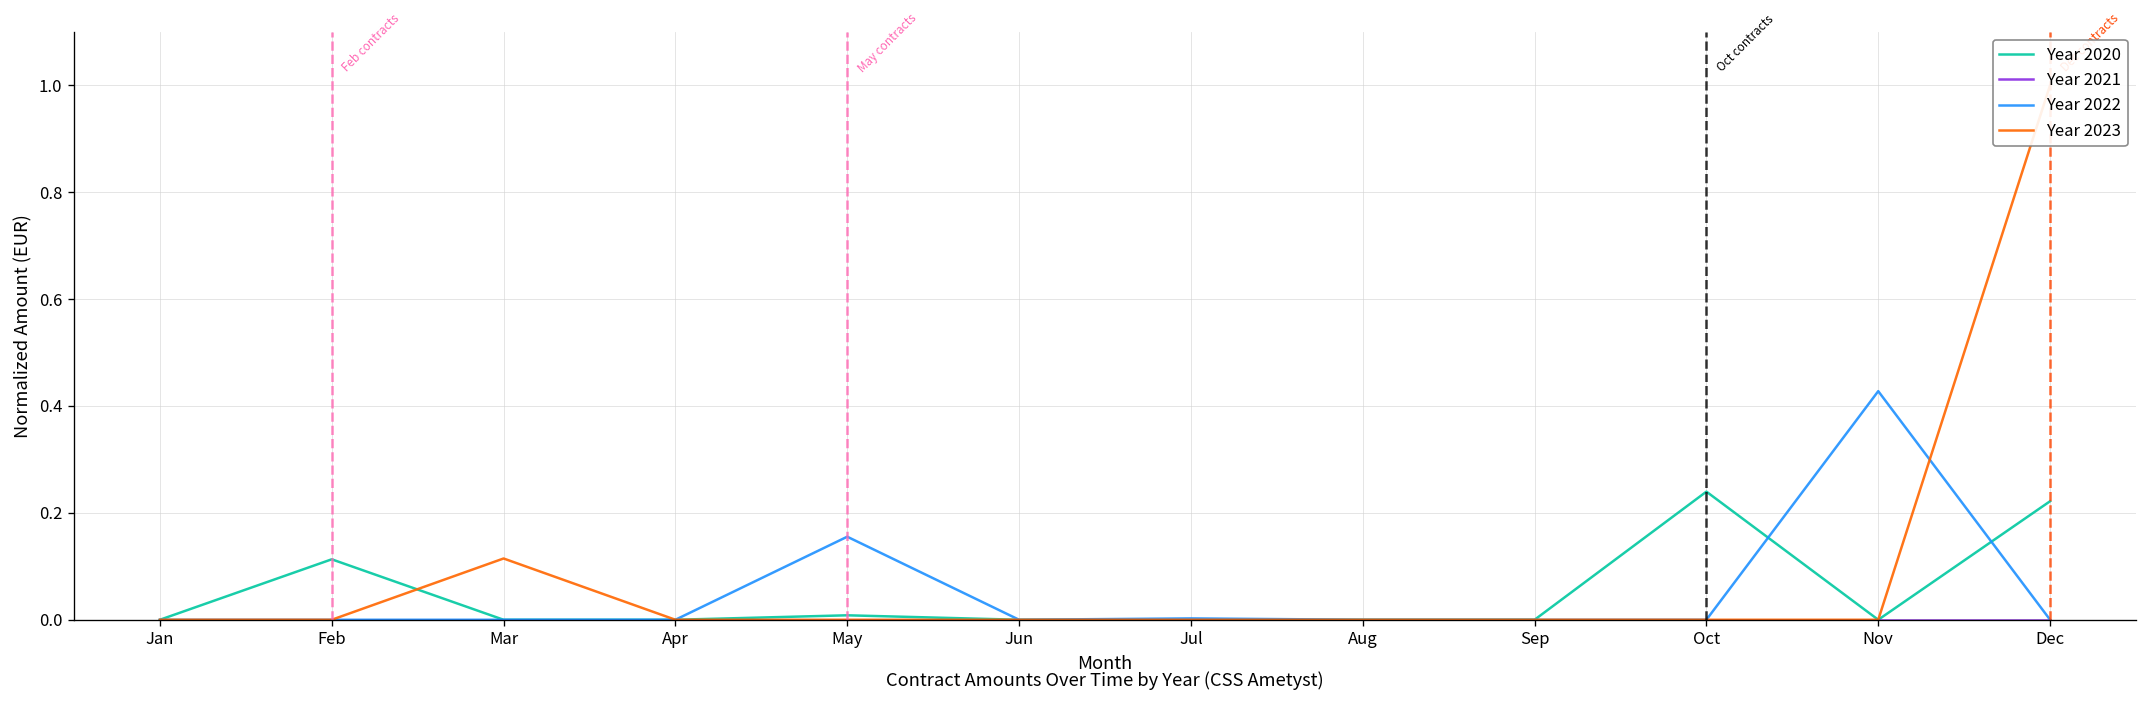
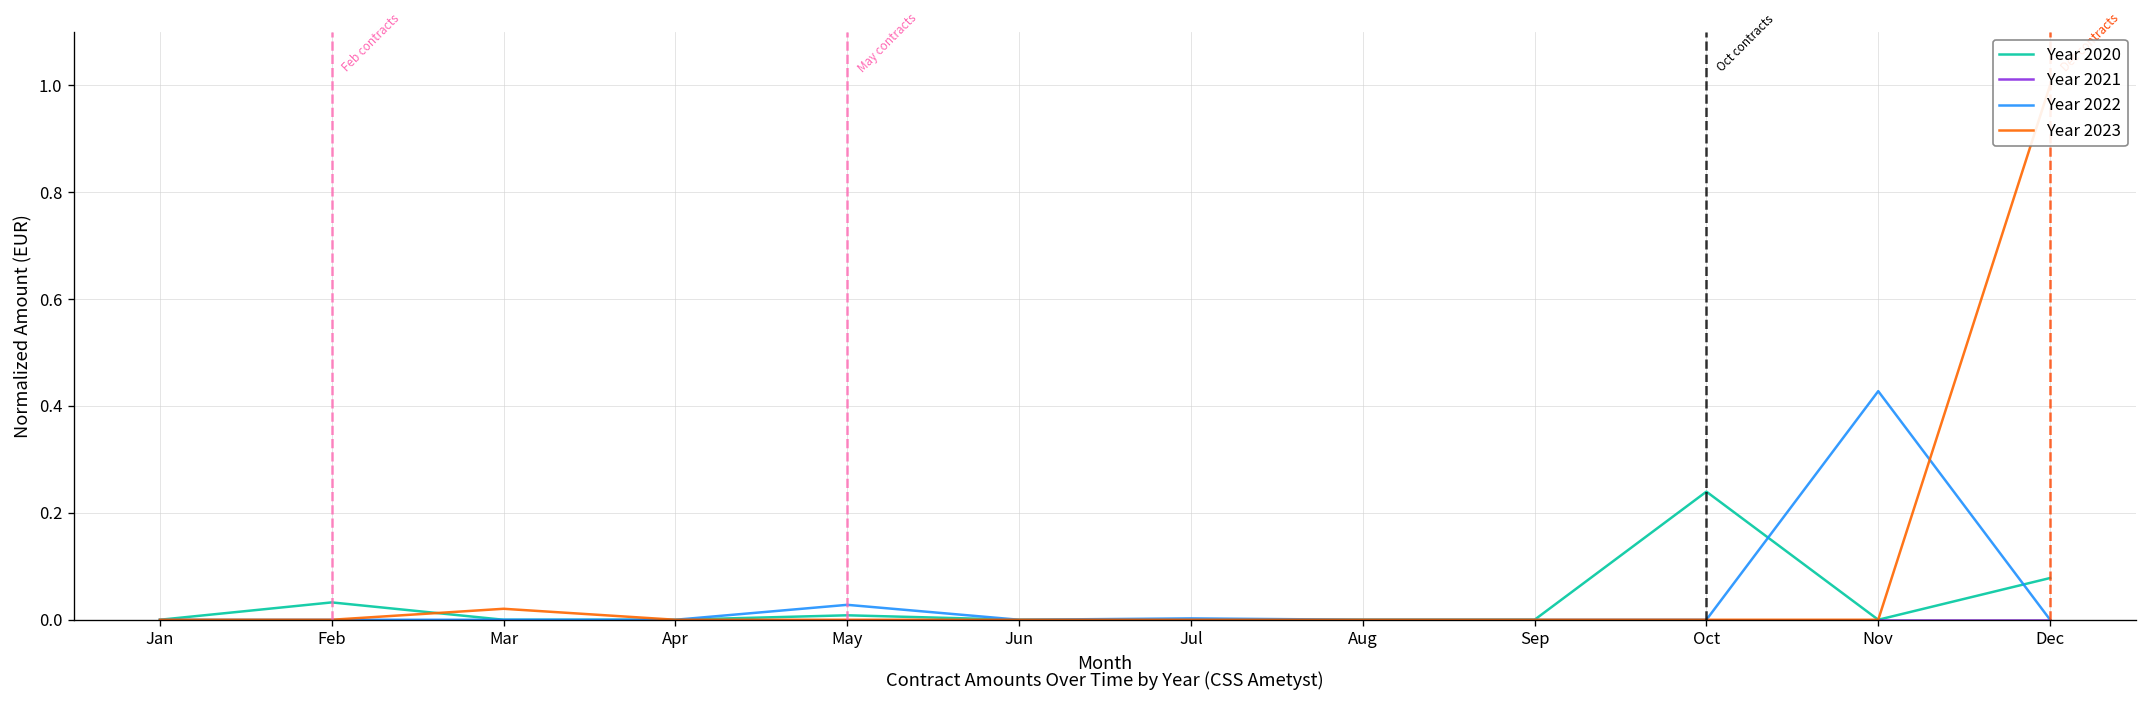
  {
    "Year 2020": {
-     "Feb": 0.11,
+     "Feb": 0.03,
      "May": 0.01,
      "Oct": 0.24,
-     "Dec": 0.22
+     "Dec": 0.08
    },
    "Year 2022": {
-     "May": 0.16,
+     "May": 0.03,
      "Nov": 0.43
    },
    "Year 2023": {
-     "Mar": 0.11
+     "Mar": 0.02
    }
  }
